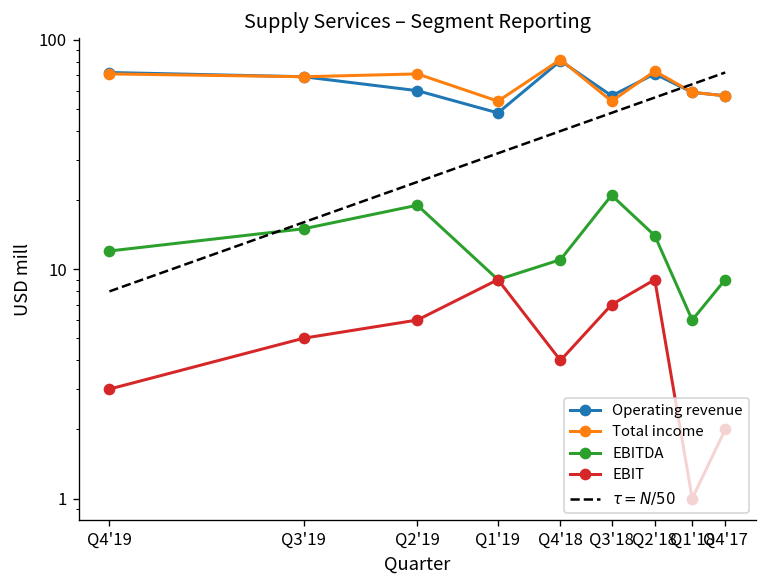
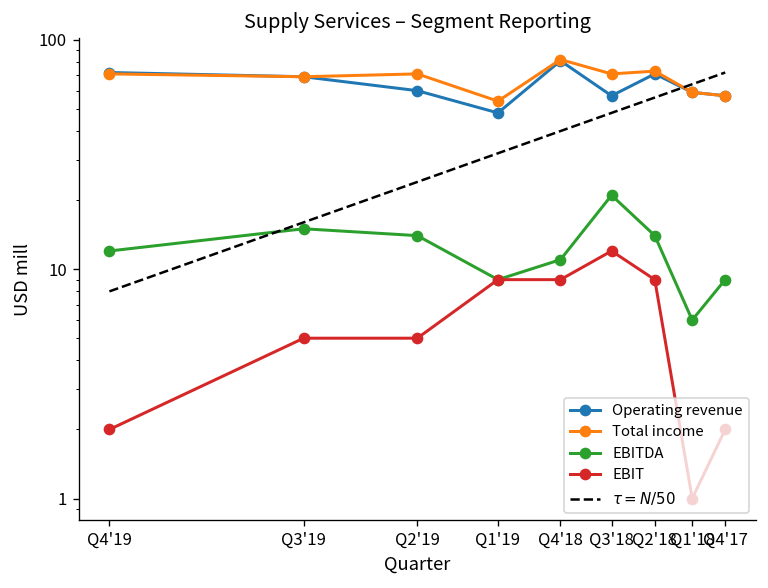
  {
    "Operating revenue": {
      "Q2'19": 60,
      "Q1'19": 48,
      "Q3'18": 57
    },
    "Total income": {
      "Q2'19": 71,
      "Q1'19": 54,
-     "Q3'18": 54
+     "Q3'18": 71
    },
    "EBITDA": {
      "Q4'19": 12,
      "Q3'19": 15,
-     "Q2'19": 19,
+     "Q2'19": 14,
      "Q4'18": 11,
      "Q3'18": 21
    },
    "EBIT": {
-     "Q4'19": 3,
+     "Q4'19": 2,
      "Q3'19": 5,
-     "Q2'19": 6,
-     "Q4'18": 4,
-     "Q3'18": 7
+     "Q2'19": 5,
+     "Q4'18": 9,
+     "Q3'18": 12
    }
  }
